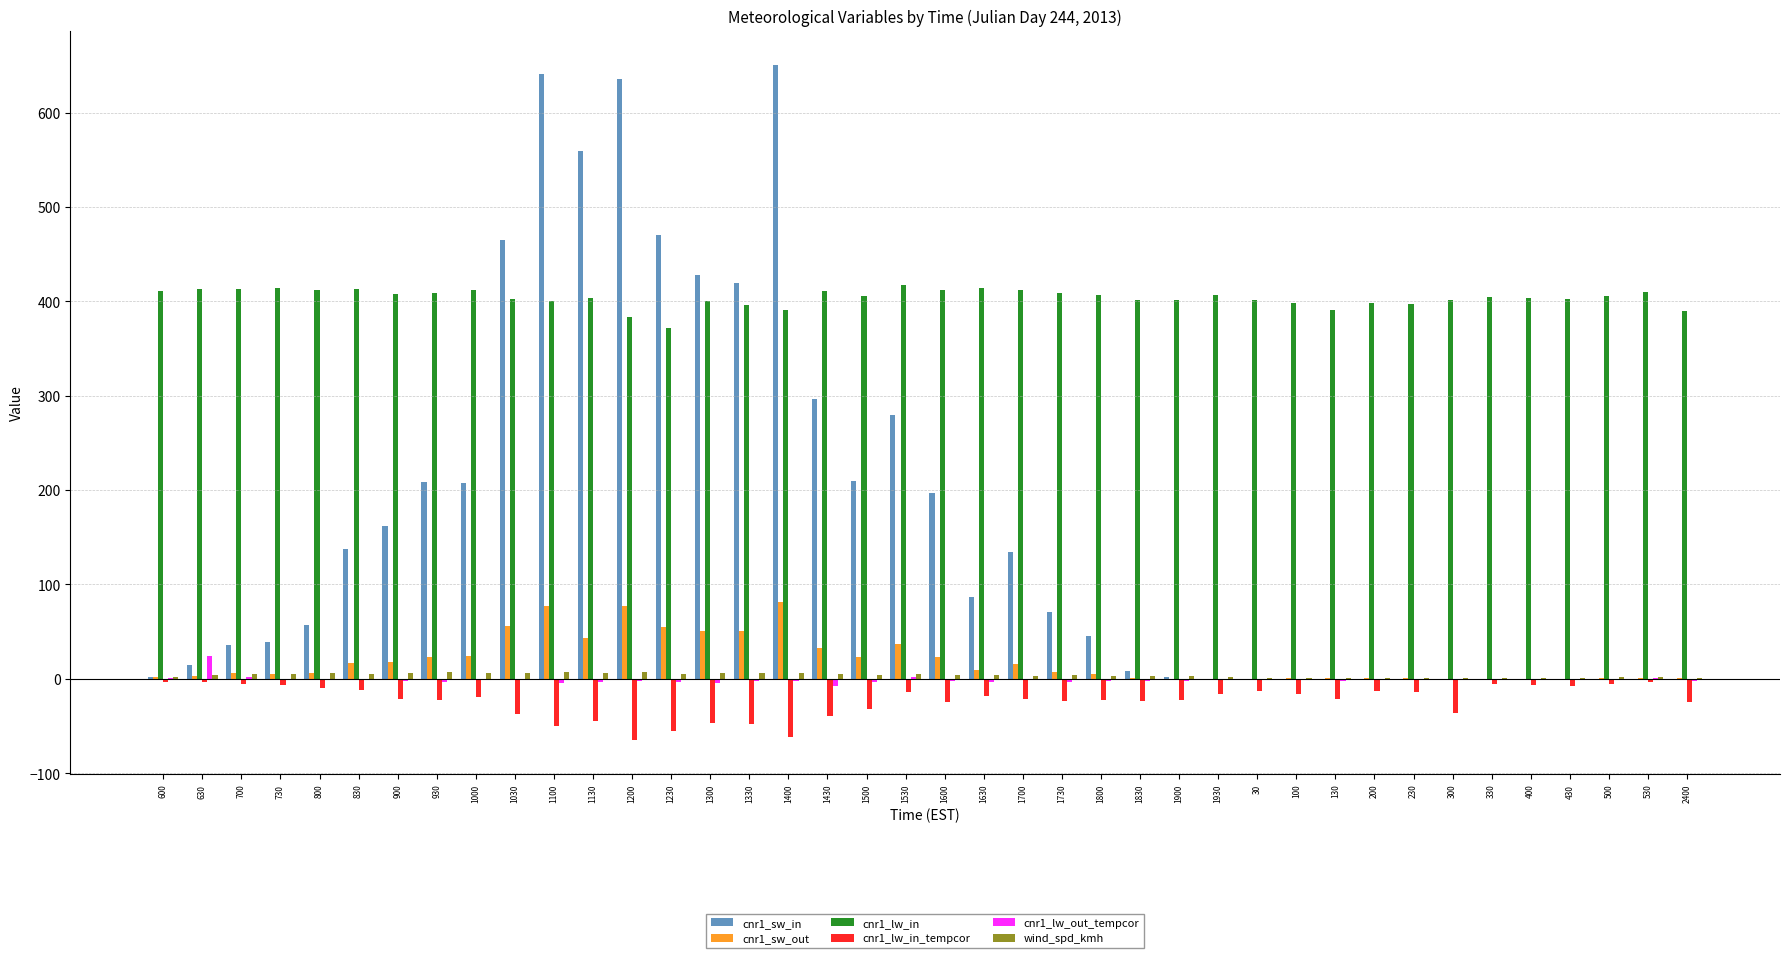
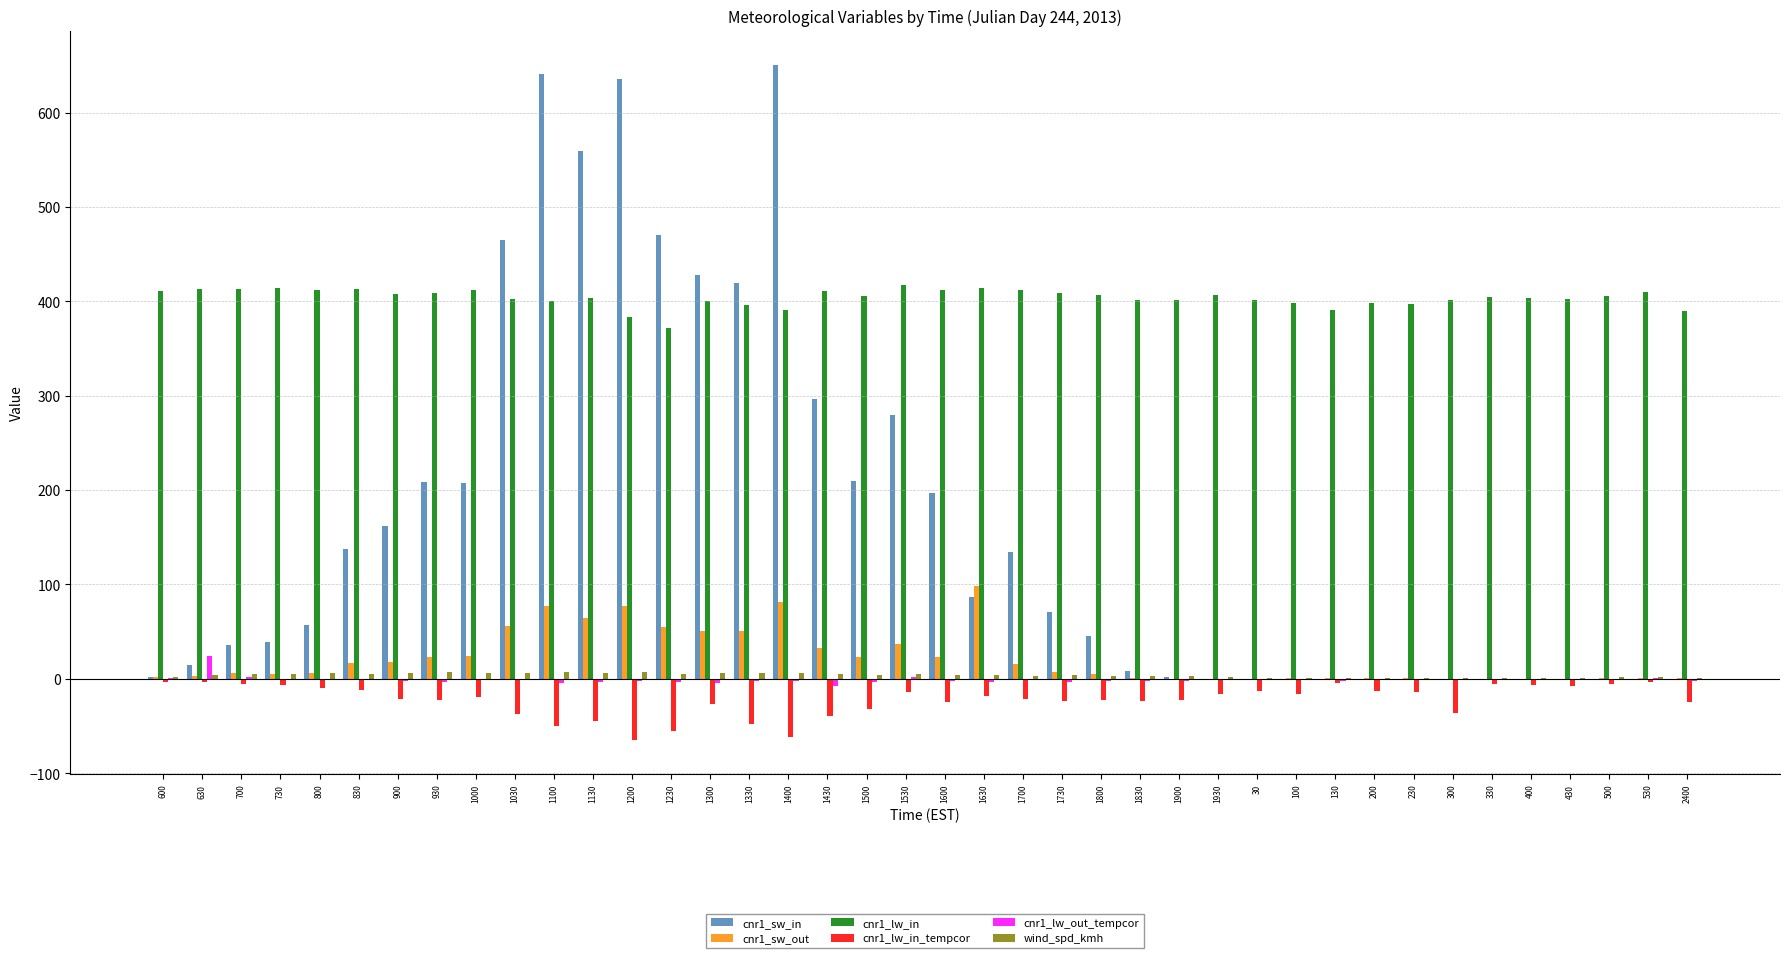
  {
    "cnr1_sw_in": {
      "630": 20,
      "700": 40,
      "730": 40,
      "800": 60,
      "830": 140,
      "900": 160,
      "930": 210,
      "1000": 210,
      "1030": 460,
      "1100": 640,
      "1130": 560,
      "1200": 640,
      "1230": 470,
      "1300": 430,
      "1330": 420,
      "1400": 650,
      "1430": 300,
      "1500": 210,
      "1530": 280,
      "1600": 200,
      "1630": 90,
      "1700": 130,
      "1730": 70,
      "1800": 50,
      "1830": 10
    },
    "cnr1_sw_out": {
      "630": 0,
      "700": 10,
      "730": 10,
      "800": 10,
      "830": 20,
      "900": 20,
      "930": 20,
      "1000": 20,
      "1030": 60,
      "1100": 80,
-     "1130": 40,
+     "1130": 60,
      "1200": 80,
      "1230": 50,
      "1300": 50,
      "1330": 50,
      "1400": 80,
      "1430": 30,
      "1500": 20,
      "1530": 40,
      "1600": 20,
-     "1630": 10,
+     "1630": 100,
      "1700": 20,
      "1730": 10,
      "1800": 10,
      "330": 0
    },
    "cnr1_lw_in": {
      "600": 410,
      "630": 410,
      "700": 410,
      "730": 410,
      "800": 410,
      "830": 410,
      "900": 410,
      "930": 410,
      "1000": 410,
      "1030": 400,
      "1100": 400,
      "1130": 400,
      "1200": 380,
      "1230": 370,
      "1300": 400,
      "1330": 400,
      "1400": 390,
      "1430": 410,
      "1500": 410,
      "1530": 420,
      "1600": 410,
      "1630": 410,
      "1700": 410,
      "1730": 410,
      "1800": 410,
      "1830": 400,
      "1900": 400,
      "1930": 410,
      "30": 400,
      "100": 400,
      "130": 390,
      "200": 400,
      "230": 400,
      "300": 400,
      "330": 400,
      "400": 400,
      "430": 400,
      "500": 410,
      "530": 410,
      "2400": 390
    },
    "cnr1_lw_in_tempcor": {
      "600": 0,
      "630": 0,
      "700": 0,
      "730": -10,
      "800": -10,
      "830": -10,
      "900": -20,
      "930": -20,
      "1000": -20,
      "1030": -40,
      "1100": -50,
      "1130": -40,
      "1200": -70,
      "1230": -60,
-     "1300": -50,
+     "1300": -30,
      "1330": -50,
      "1400": -60,
      "1430": -40,
      "1500": -30,
      "1530": -10,
      "1600": -20,
      "1630": -20,
      "1700": -20,
      "1730": -20,
      "1800": -20,
      "1830": -20,
      "1900": -20,
      "1930": -20,
      "30": -10,
      "100": -20,
-     "130": -20,
+     "130": 0,
      "200": -10,
      "230": -10,
      "300": -40,
      "330": -10,
      "400": -10,
      "430": -10,
      "500": -10,
      "530": 0,
      "2400": -20
    },
    "cnr1_lw_out_tempcor": {
      "630": 20,
      "930": 0,
      "1100": 0,
      "1130": 0,
      "1230": 0,
      "1300": 0,
      "1330": 0,
      "1430": -10,
      "1500": 0,
      "1630": 0,
      "1730": 0,
      "1830": 0,
      "2400": 0
    },
    "wind_spd_kmh": {
      "630": 0,
      "700": 0,
      "730": 10,
      "800": 10,
      "830": 10,
      "900": 10,
      "930": 10,
      "1000": 10,
      "1030": 10,
      "1100": 10,
      "1130": 10,
      "1200": 10,
      "1230": 10,
      "1300": 10,
      "1330": 10,
      "1400": 10,
      "1430": 0,
      "1500": 0,
      "1530": 10,
      "1600": 0,
      "1630": 0,
      "1730": 0,
      "1800": 0,
      "1830": 0,
      "1900": 0
    }
  }
